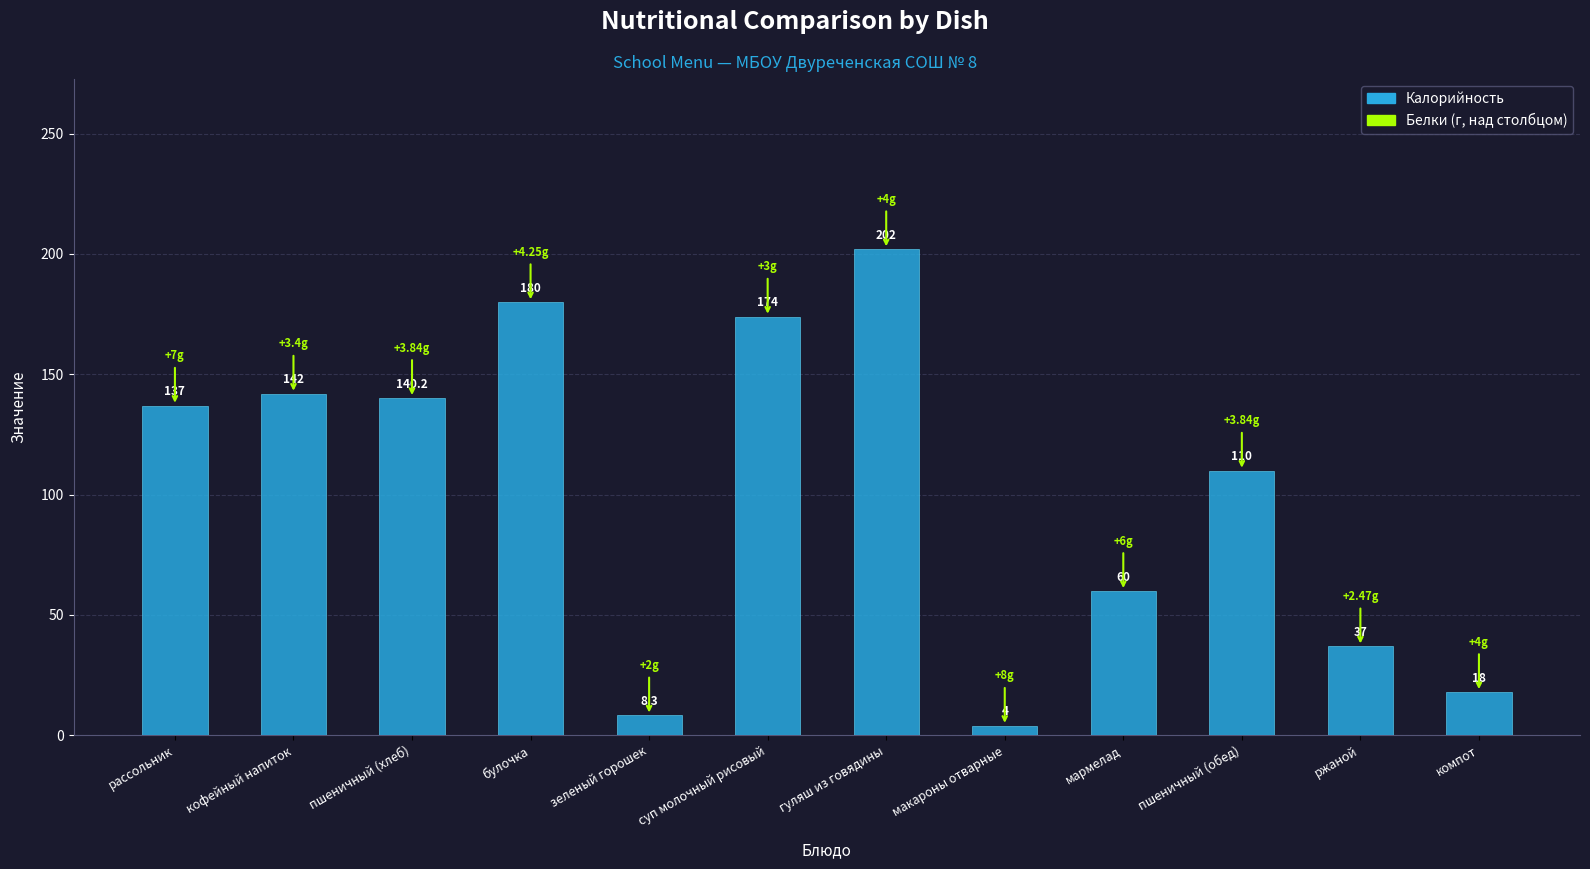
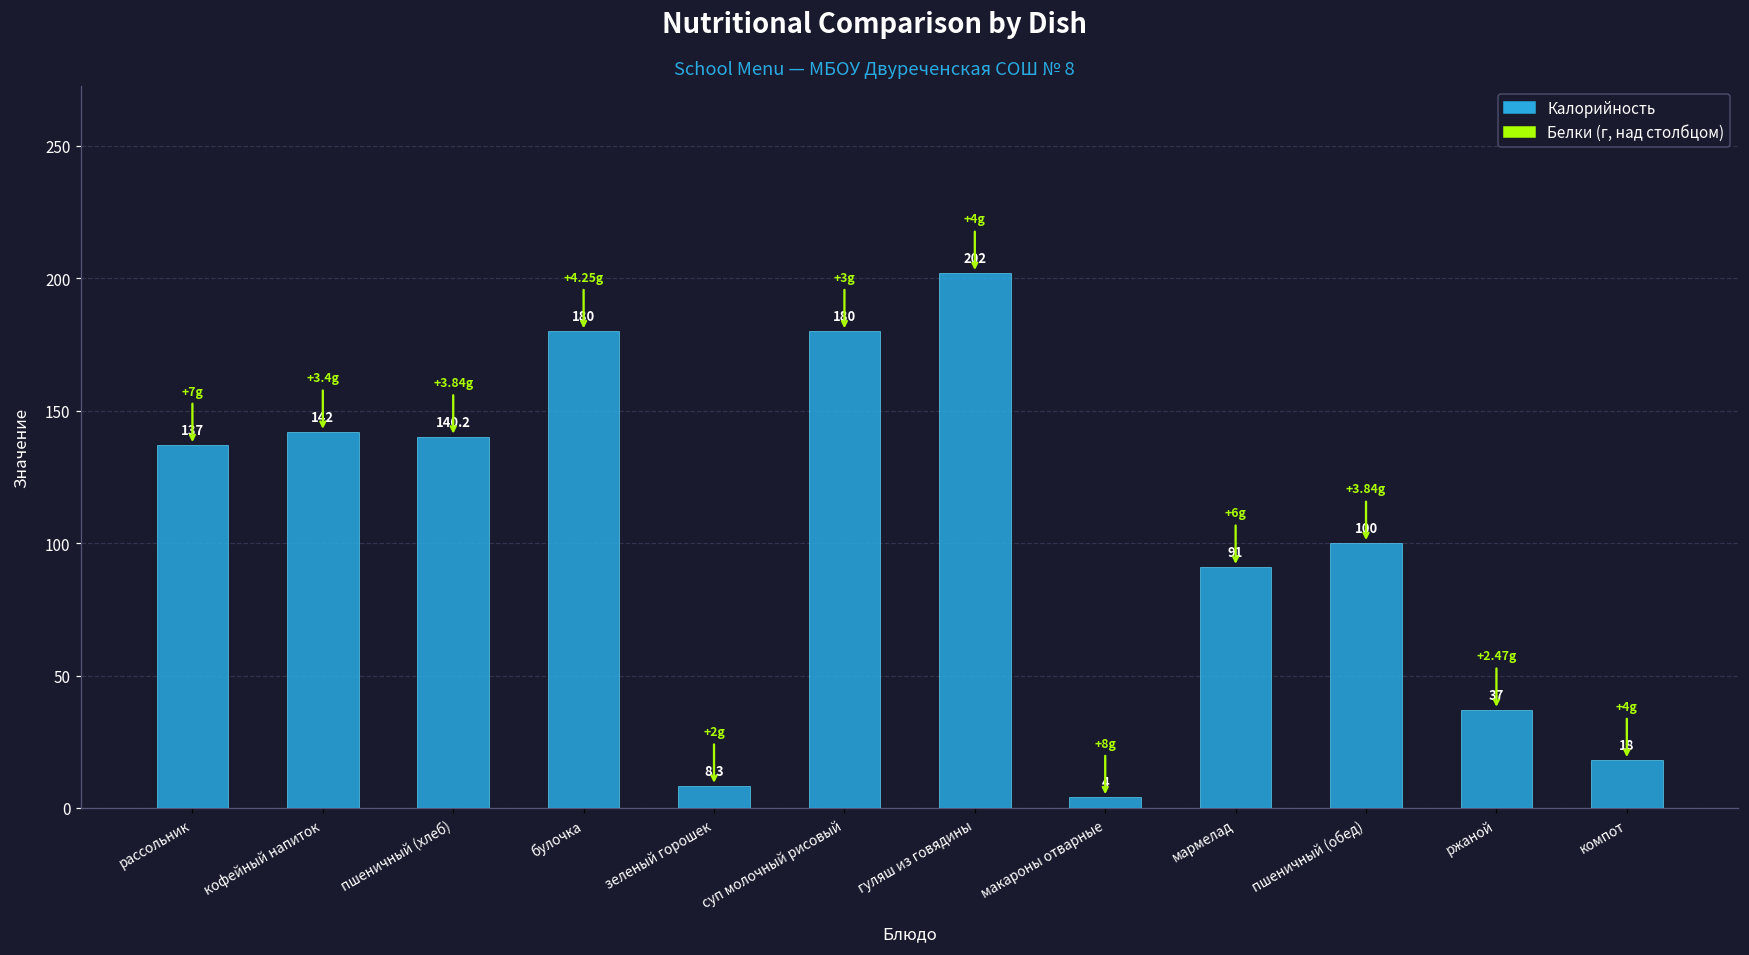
  {
-   "суп молочный рисовый": 174,
-   "мармелад": 60,
-   "пшеничный (обед)": 110
+   "суп молочный рисовый": 180,
+   "мармелад": 91,
+   "пшеничный (обед)": 100
  }
